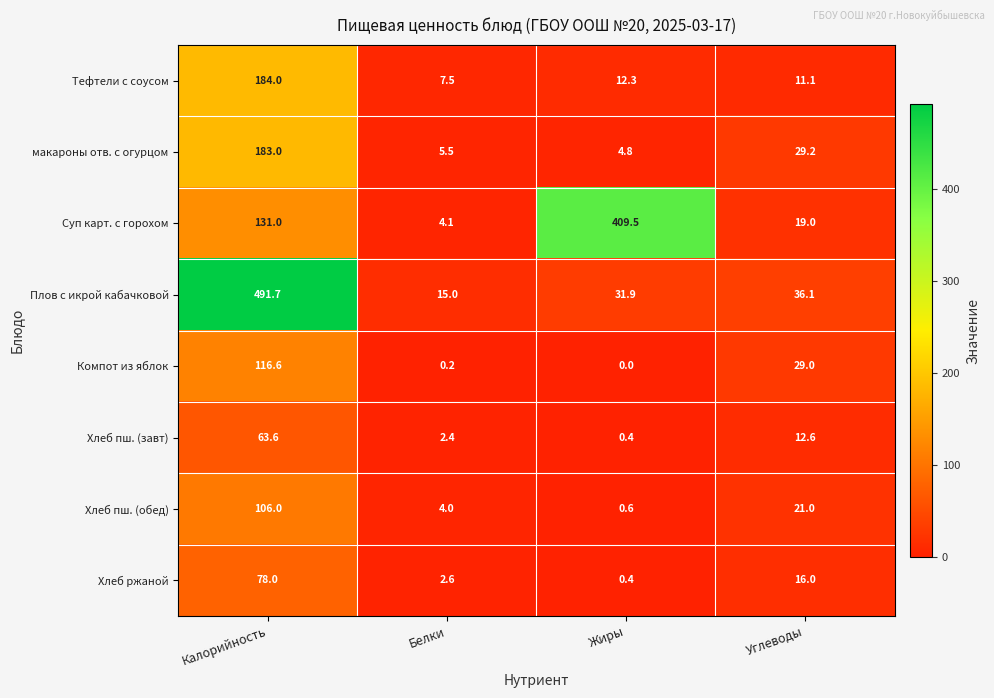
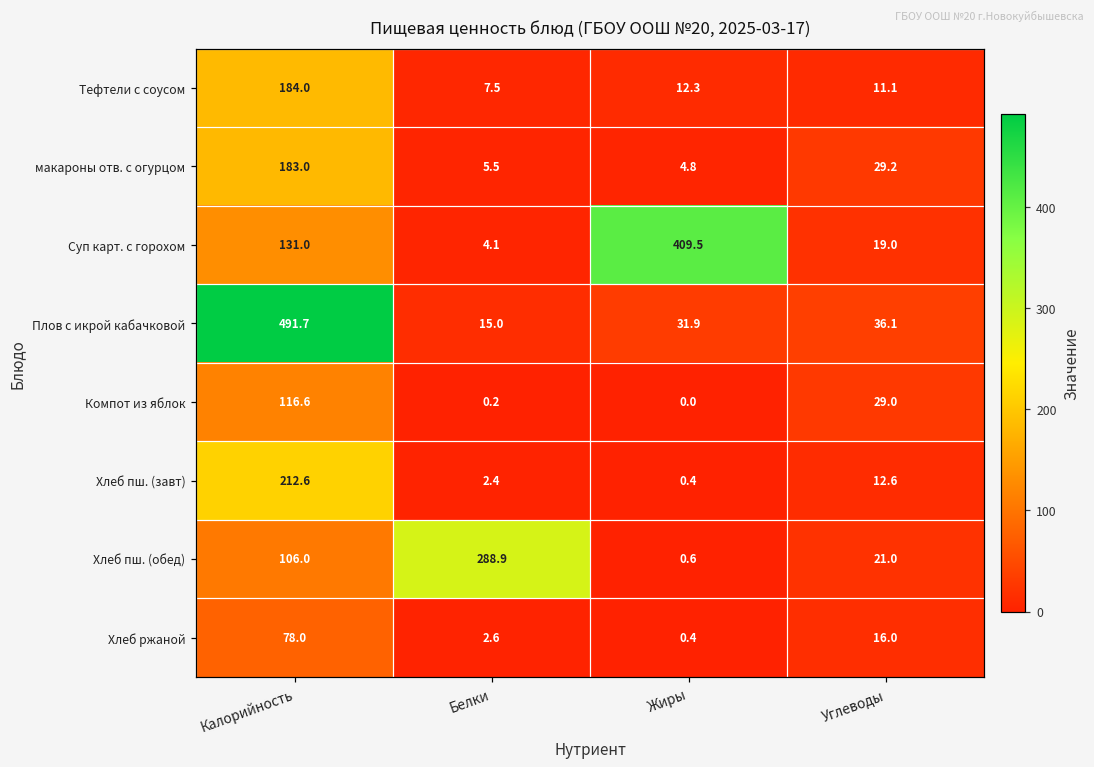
  {
    "Тефтели с соусом": {
      "Калорийность": 184.0,
      "Белки": 7.5,
      "Жиры": 12.3,
      "Углеводы": 11.1
    },
    "макароны отв. с огурцом": {
      "Калорийность": 183.0,
      "Белки": 5.5,
      "Жиры": 4.8,
      "Углеводы": 29.2
    },
    "Суп карт. с горохом": {
      "Калорийность": 131.0,
      "Белки": 4.1,
      "Жиры": 409.5,
      "Углеводы": 19.0
    },
    "Плов с икрой кабачковой": {
      "Калорийность": 491.7,
      "Белки": 15.0,
      "Жиры": 31.9,
      "Углеводы": 36.1
    },
    "Компот из яблок": {
      "Калорийность": 116.6,
      "Белки": 0.2,
      "Жиры": 0.0,
      "Углеводы": 29.0
    },
    "Хлеб пш. (завт)": {
-     "Калорийность": 63.6,
+     "Калорийность": 212.6,
      "Белки": 2.4,
      "Жиры": 0.4,
      "Углеводы": 12.6
    },
    "Хлеб пш. (обед)": {
      "Калорийность": 106.0,
-     "Белки": 4.0,
+     "Белки": 288.9,
      "Жиры": 0.6,
      "Углеводы": 21.0
    },
    "Хлеб ржаной": {
      "Калорийность": 78.0,
      "Белки": 2.6,
      "Жиры": 0.4,
      "Углеводы": 16.0
    }
  }
